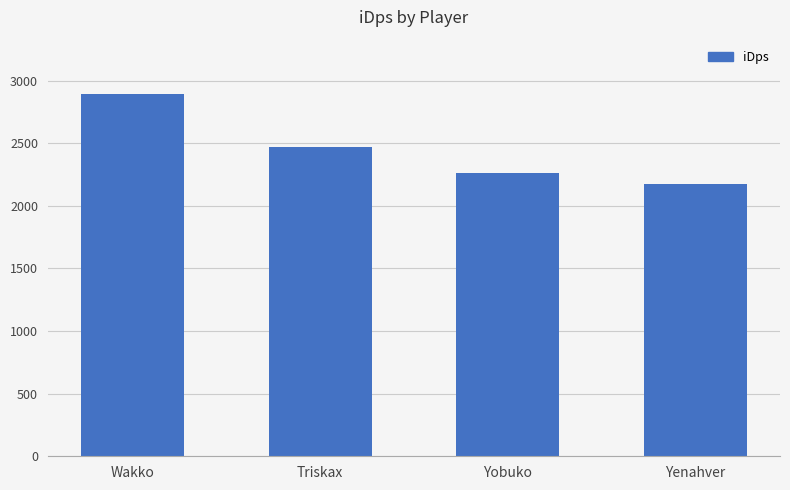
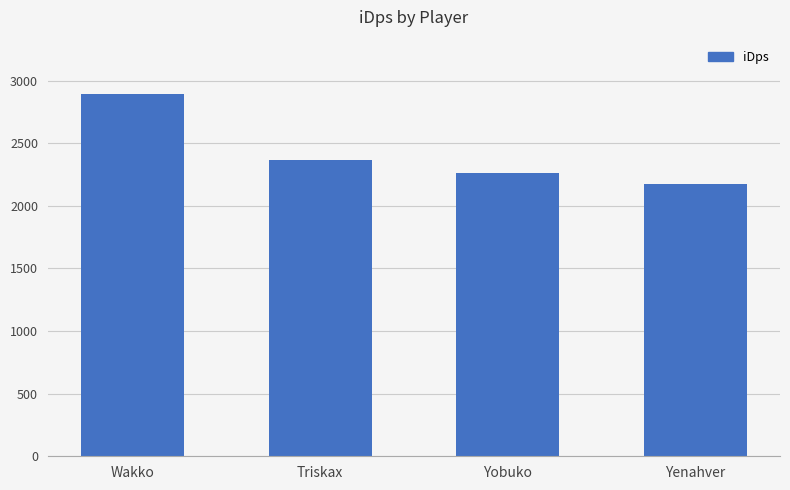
  {
    "Wakko": 2890,
-   "Triskax": 2470,
+   "Triskax": 2370,
    "Yobuko": 2270,
    "Yenahver": 2170
  }
